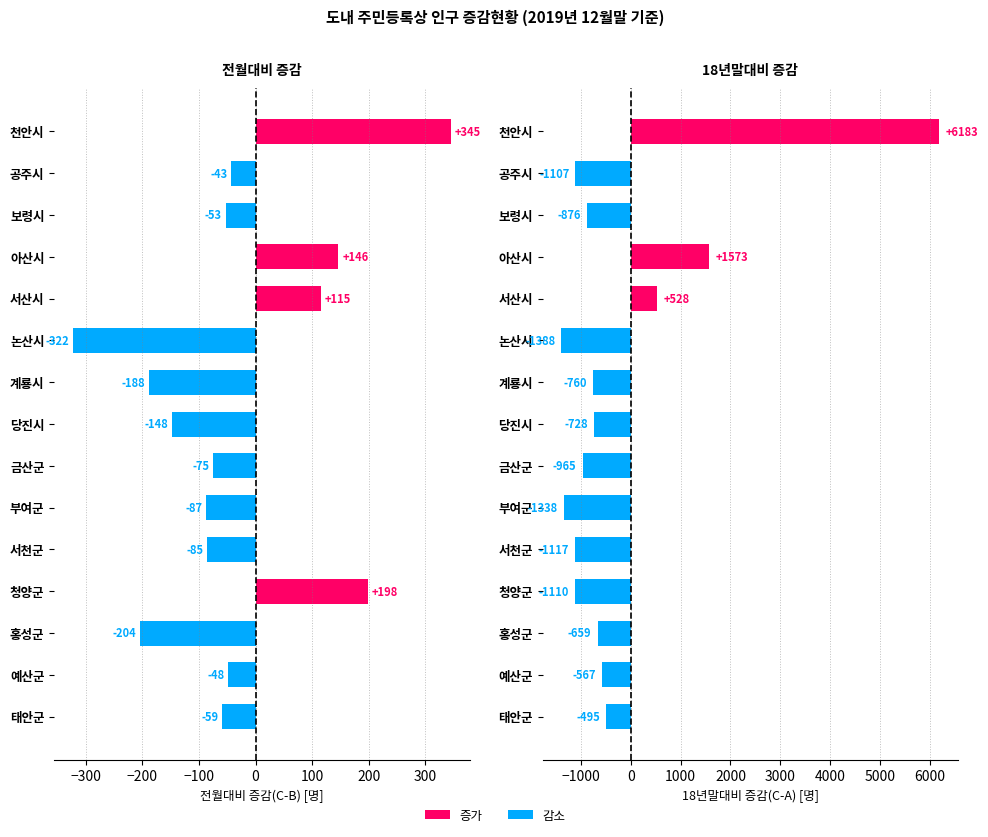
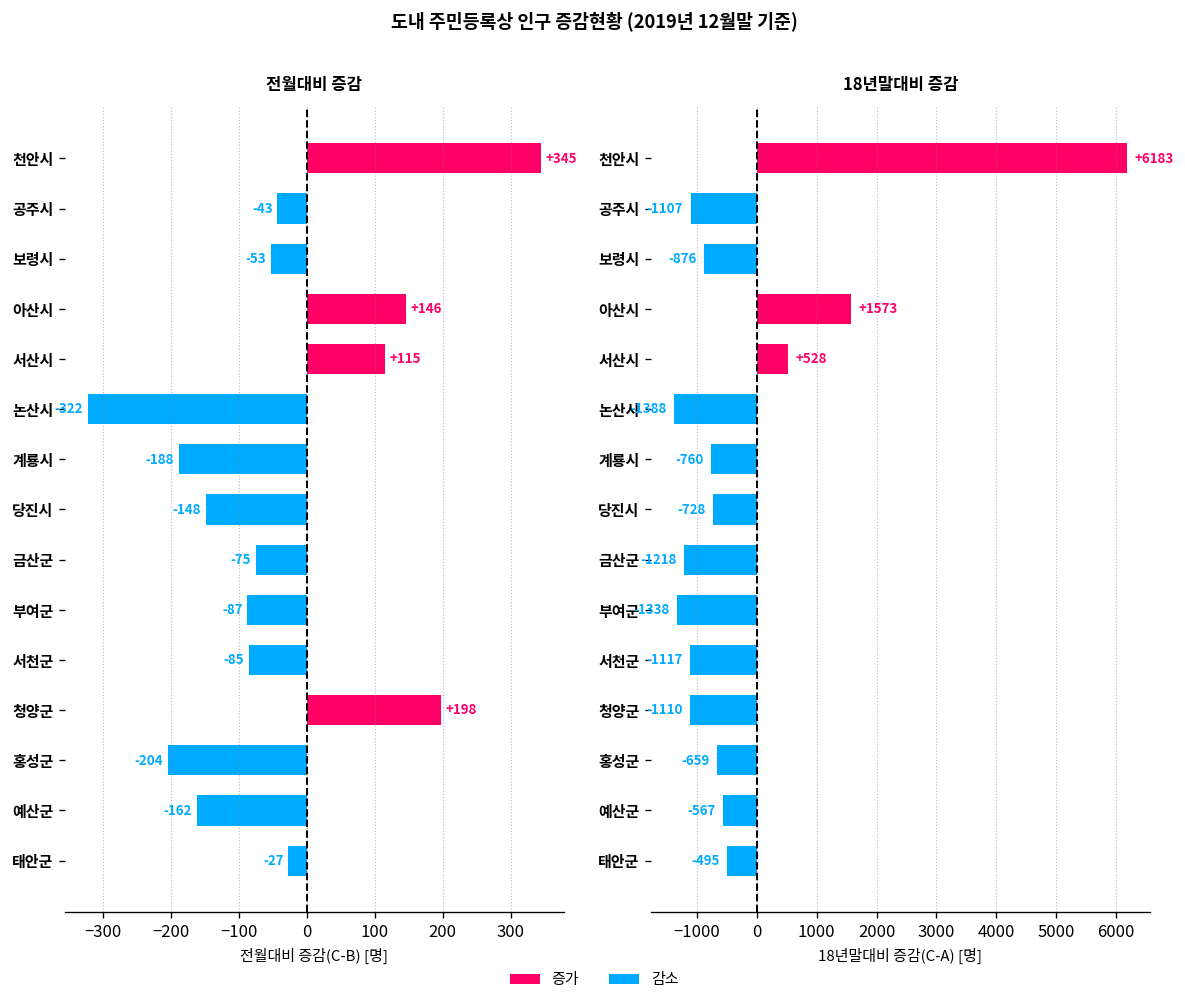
  {
    "전월대비 증감": {
      "천안시": "+345",
      "공주시": "-43",
      "보령시": "-53",
      "아산시": "+146",
      "서산시": "+115",
      "논산시": "-322",
      "계룡시": "-188",
      "당진시": "-148",
      "금산군": "-75",
      "부여군": "-87",
      "서천군": "-85",
      "청양군": "+198",
      "홍성군": "-204",
-     "예산군": "-48",
-     "태안군": "-59"
+     "예산군": "-162",
+     "태안군": "-27"
    },
    "18년말대비 증감": {
      "천안시": "+6183",
      "공주시": "-1107",
      "보령시": "-876",
      "아산시": "+1573",
      "서산시": "+528",
      "논산시": "-1388",
      "계룡시": "-760",
      "당진시": "-728",
-     "금산군": "-965",
+     "금산군": "-1218",
      "부여군": "-1338",
      "서천군": "-1117",
      "청양군": "-1110",
      "홍성군": "-659",
      "예산군": "-567",
      "태안군": "-495"
    }
  }
